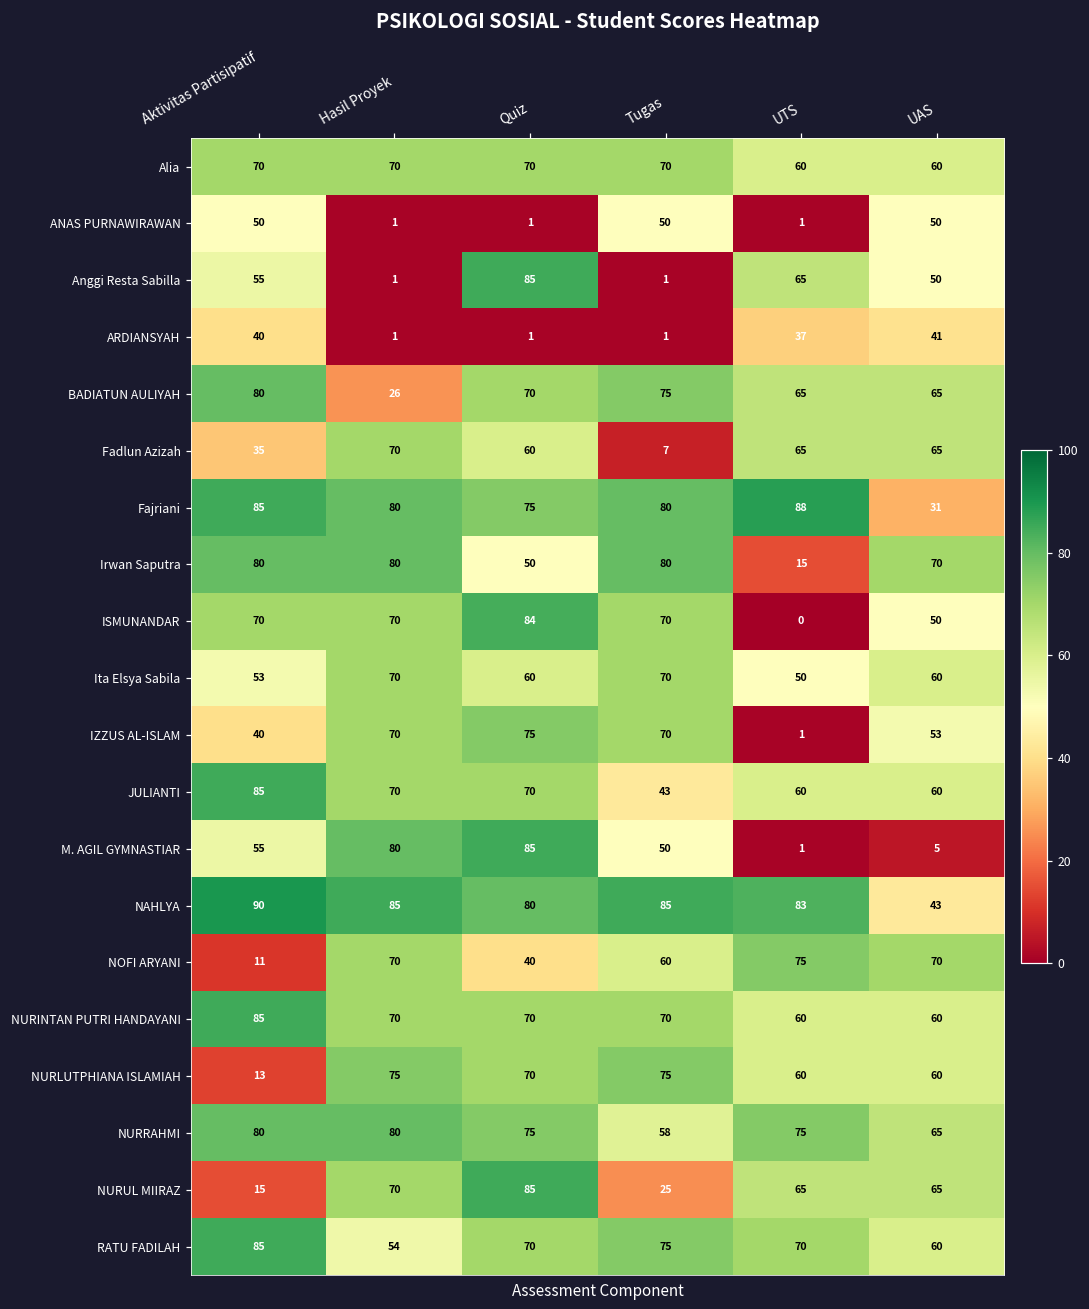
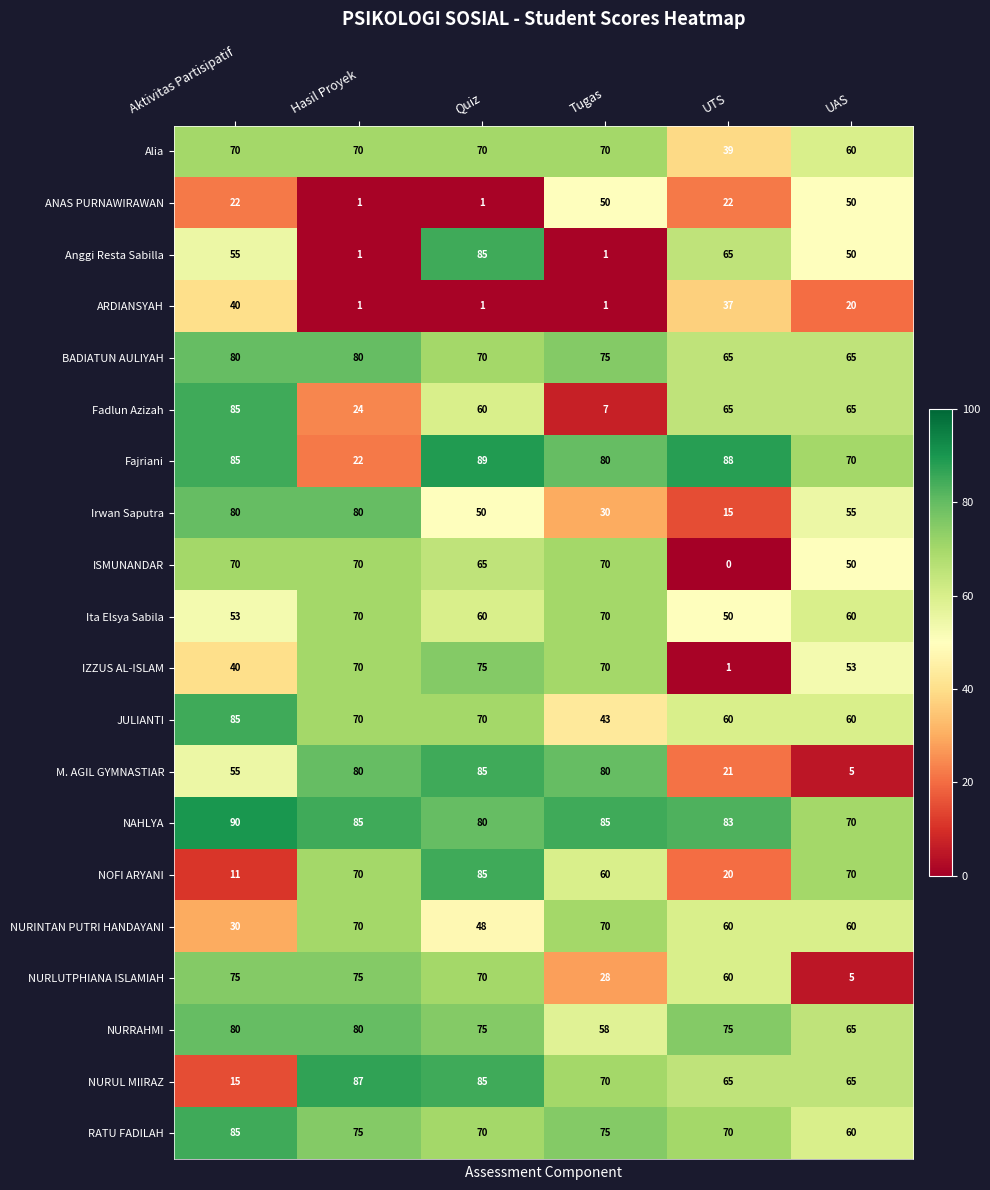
  {
    "Alia": {
      "Aktivitas Partisipatif": 70,
      "Hasil Proyek": 70,
      "Quiz": 70,
      "Tugas": 70,
-     "UTS": 60,
+     "UTS": 39,
      "UAS": 60
    },
    "ANAS PURNAWIRAWAN": {
-     "Aktivitas Partisipatif": 50,
+     "Aktivitas Partisipatif": 22,
      "Hasil Proyek": 1,
      "Quiz": 1,
      "Tugas": 50,
-     "UTS": 1,
+     "UTS": 22,
      "UAS": 50
    },
    "Anggi Resta Sabilla": {
      "Aktivitas Partisipatif": 55,
      "Hasil Proyek": 1,
      "Quiz": 85,
      "Tugas": 1,
      "UTS": 65,
      "UAS": 50
    },
    "ARDIANSYAH": {
      "Aktivitas Partisipatif": 40,
      "Hasil Proyek": 1,
      "Quiz": 1,
      "Tugas": 1,
      "UTS": 37,
-     "UAS": 41
+     "UAS": 20
    },
    "BADIATUN AULIYAH": {
      "Aktivitas Partisipatif": 80,
-     "Hasil Proyek": 26,
+     "Hasil Proyek": 80,
      "Quiz": 70,
      "Tugas": 75,
      "UTS": 65,
      "UAS": 65
    },
    "Fadlun Azizah": {
-     "Aktivitas Partisipatif": 35,
-     "Hasil Proyek": 70,
+     "Aktivitas Partisipatif": 85,
+     "Hasil Proyek": 24,
      "Quiz": 60,
      "Tugas": 7,
      "UTS": 65,
      "UAS": 65
    },
    "Fajriani": {
      "Aktivitas Partisipatif": 85,
-     "Hasil Proyek": 80,
-     "Quiz": 75,
+     "Hasil Proyek": 22,
+     "Quiz": 89,
      "Tugas": 80,
      "UTS": 88,
-     "UAS": 31
+     "UAS": 70
    },
    "Irwan Saputra": {
      "Aktivitas Partisipatif": 80,
      "Hasil Proyek": 80,
      "Quiz": 50,
-     "Tugas": 80,
+     "Tugas": 30,
      "UTS": 15,
-     "UAS": 70
+     "UAS": 55
    },
    "ISMUNANDAR": {
      "Aktivitas Partisipatif": 70,
      "Hasil Proyek": 70,
-     "Quiz": 84,
+     "Quiz": 65,
      "Tugas": 70,
      "UTS": 0,
      "UAS": 50
    },
    "Ita Elsya Sabila": {
      "Aktivitas Partisipatif": 53,
      "Hasil Proyek": 70,
      "Quiz": 60,
      "Tugas": 70,
      "UTS": 50,
      "UAS": 60
    },
    "IZZUS AL-ISLAM": {
      "Aktivitas Partisipatif": 40,
      "Hasil Proyek": 70,
      "Quiz": 75,
      "Tugas": 70,
      "UTS": 1,
      "UAS": 53
    },
    "JULIANTI": {
      "Aktivitas Partisipatif": 85,
      "Hasil Proyek": 70,
      "Quiz": 70,
      "Tugas": 43,
      "UTS": 60,
      "UAS": 60
    },
    "M. AGIL GYMNASTIAR": {
      "Aktivitas Partisipatif": 55,
      "Hasil Proyek": 80,
      "Quiz": 85,
-     "Tugas": 50,
-     "UTS": 1,
+     "Tugas": 80,
+     "UTS": 21,
      "UAS": 5
    },
    "NAHLYA": {
      "Aktivitas Partisipatif": 90,
      "Hasil Proyek": 85,
      "Quiz": 80,
      "Tugas": 85,
      "UTS": 83,
-     "UAS": 43
+     "UAS": 70
    },
    "NOFI ARYANI": {
      "Aktivitas Partisipatif": 11,
      "Hasil Proyek": 70,
-     "Quiz": 40,
+     "Quiz": 85,
      "Tugas": 60,
-     "UTS": 75,
+     "UTS": 20,
      "UAS": 70
    },
    "NURINTAN PUTRI HANDAYANI": {
-     "Aktivitas Partisipatif": 85,
+     "Aktivitas Partisipatif": 30,
      "Hasil Proyek": 70,
-     "Quiz": 70,
+     "Quiz": 48,
      "Tugas": 70,
      "UTS": 60,
      "UAS": 60
    },
    "NURLUTPHIANA ISLAMIAH": {
-     "Aktivitas Partisipatif": 13,
+     "Aktivitas Partisipatif": 75,
      "Hasil Proyek": 75,
      "Quiz": 70,
-     "Tugas": 75,
+     "Tugas": 28,
      "UTS": 60,
-     "UAS": 60
+     "UAS": 5
    },
    "NURRAHMI": {
      "Aktivitas Partisipatif": 80,
      "Hasil Proyek": 80,
      "Quiz": 75,
      "Tugas": 58,
      "UTS": 75,
      "UAS": 65
    },
    "NURUL MIIRAZ": {
      "Aktivitas Partisipatif": 15,
-     "Hasil Proyek": 70,
+     "Hasil Proyek": 87,
      "Quiz": 85,
-     "Tugas": 25,
+     "Tugas": 70,
      "UTS": 65,
      "UAS": 65
    },
    "RATU FADILAH": {
      "Aktivitas Partisipatif": 85,
-     "Hasil Proyek": 54,
+     "Hasil Proyek": 75,
      "Quiz": 70,
      "Tugas": 75,
      "UTS": 70,
      "UAS": 60
    }
  }
